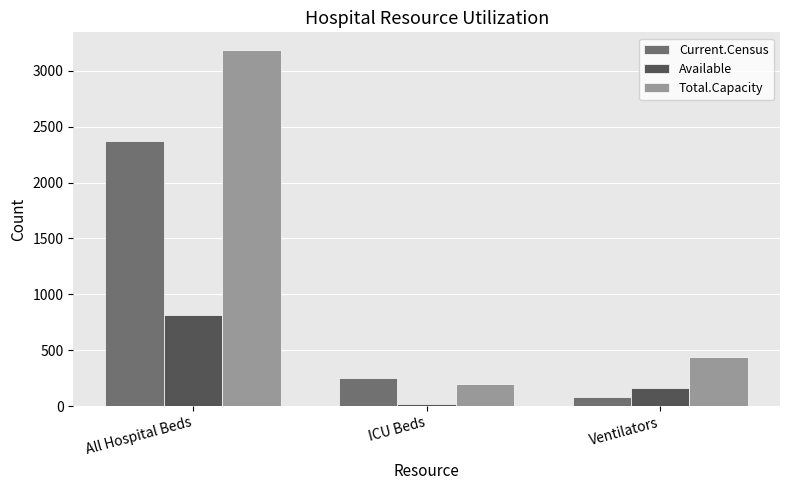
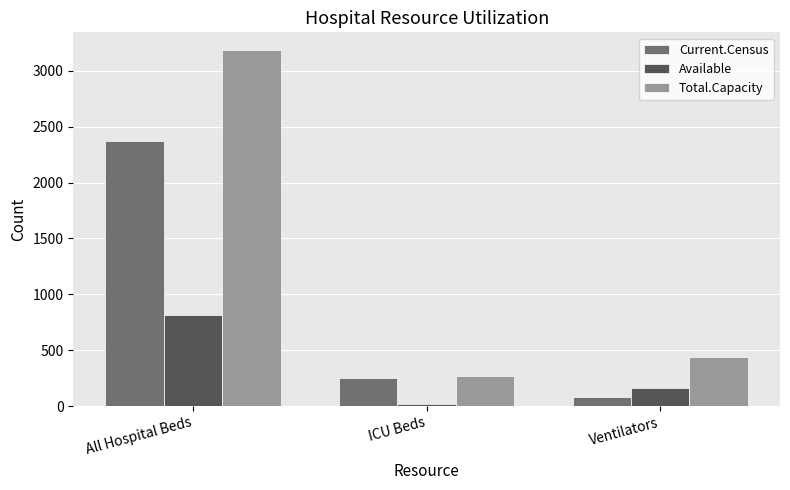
  {
    "Total.Capacity": {
      "All Hospital Beds": 3190,
-     "ICU Beds": 200,
+     "ICU Beds": 270,
      "Ventilators": 440
    }
  }
